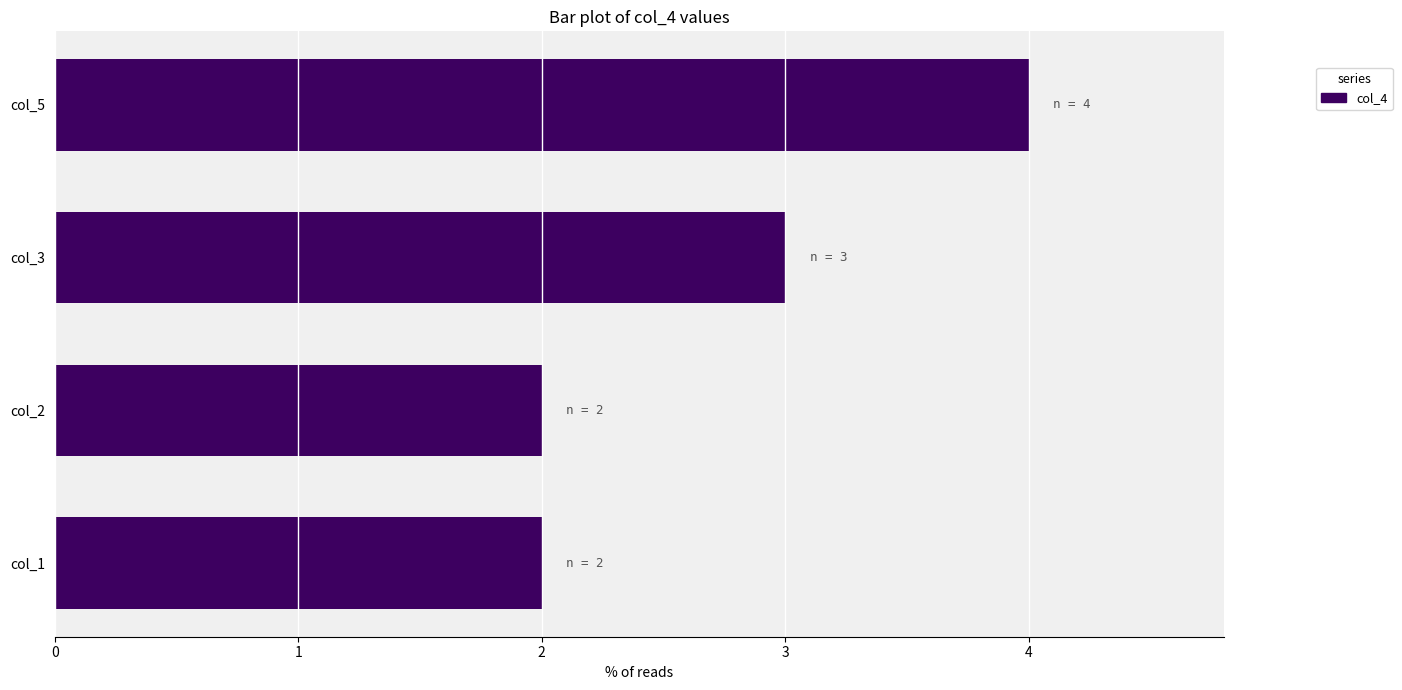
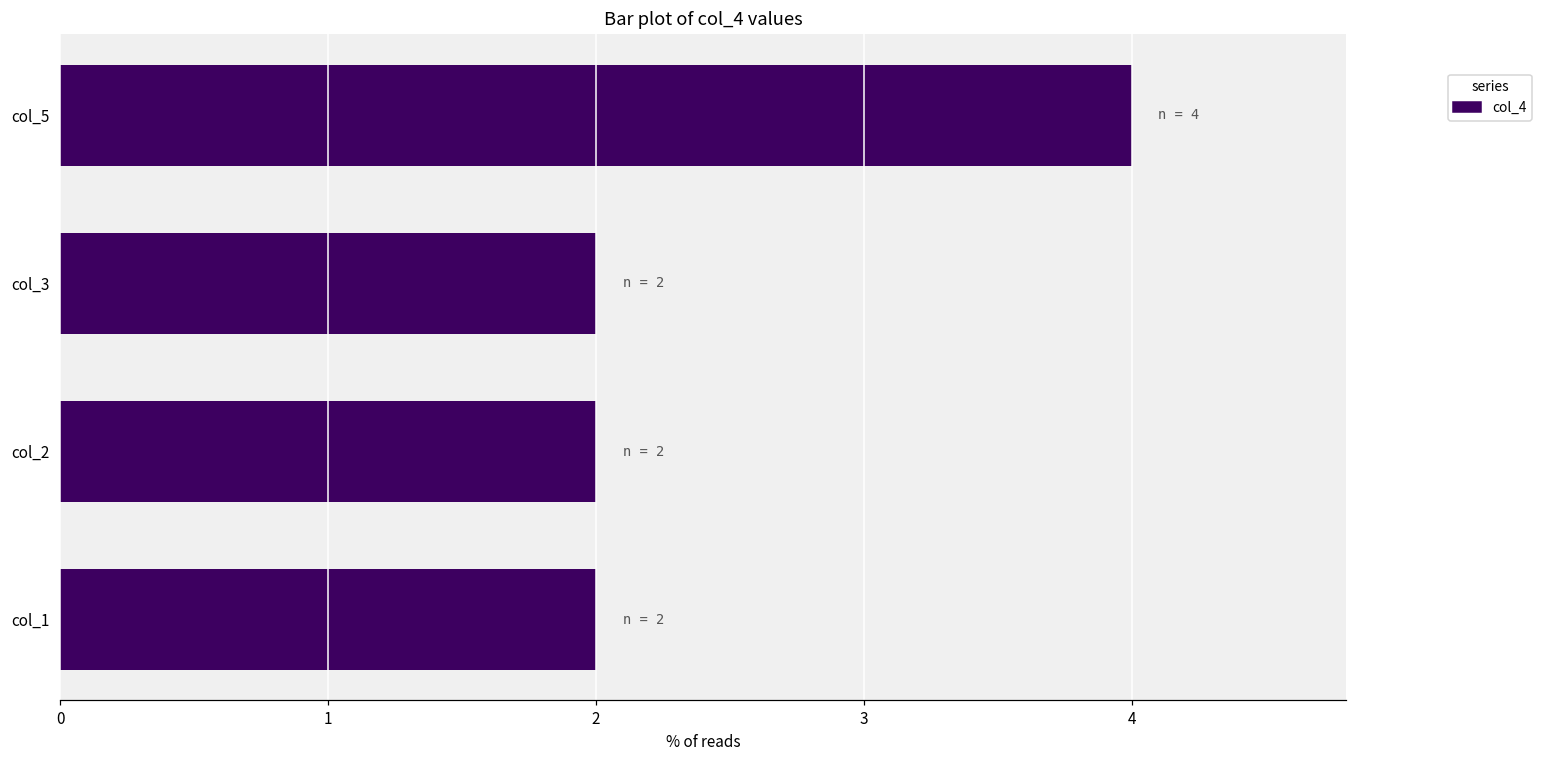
  {
    "col_5": 4,
-   "col_3": 3,
+   "col_3": 2,
    "col_2": 2,
    "col_1": 2
  }
